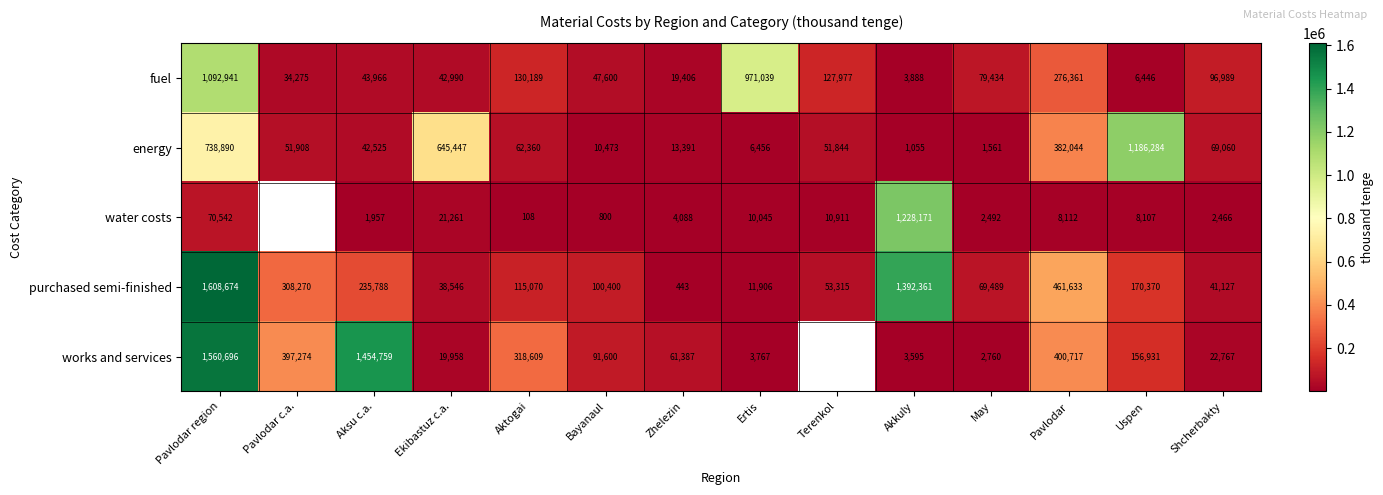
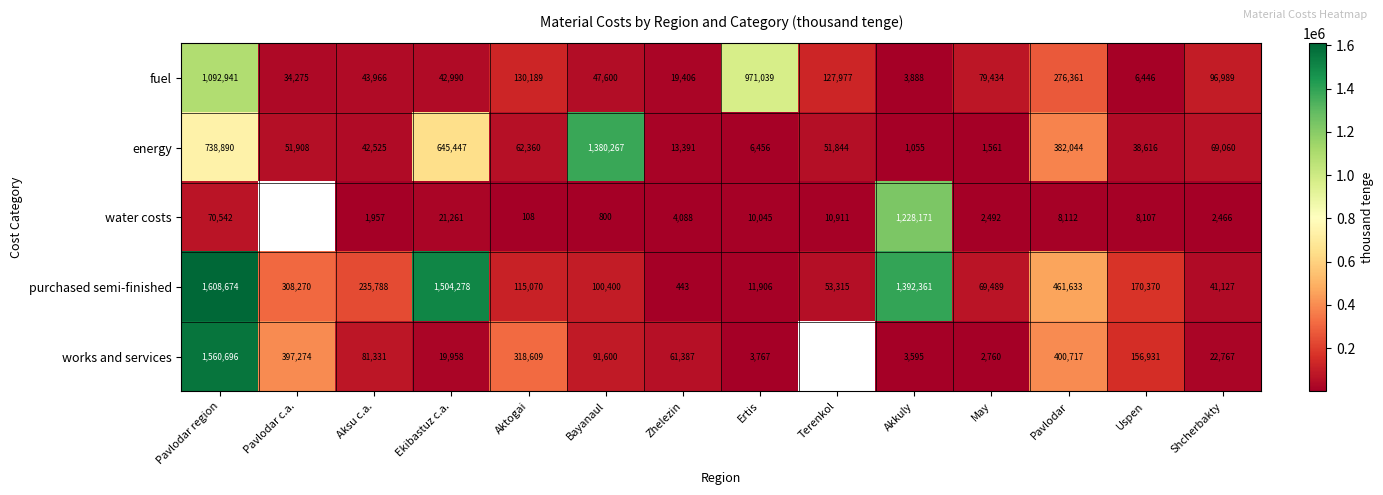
  {
    "fuel": {
      "Pavlodar region": "1,092,941",
      "Pavlodar c.a.": "34,275",
      "Aksu c.a.": "43,966",
      "Ekibastuz c.a.": "42,990",
      "Aktogai": "130,189",
      "Bayanaul": "47,600",
      "Zhelezin": "19,406",
      "Ertis": "971,039",
      "Terenkol": "127,977",
      "Akkuly": "3,888",
      "May": "79,434",
      "Pavlodar": "276,361",
      "Uspen": "6,446",
      "Shcherbakty": "96,989"
    },
    "energy": {
      "Pavlodar region": "738,890",
      "Pavlodar c.a.": "51,908",
      "Aksu c.a.": "42,525",
      "Ekibastuz c.a.": "645,447",
      "Aktogai": "62,360",
-     "Bayanaul": "10,473",
+     "Bayanaul": "1,380,267",
      "Zhelezin": "13,391",
      "Ertis": "6,456",
      "Terenkol": "51,844",
      "Akkuly": "1,055",
      "May": "1,561",
      "Pavlodar": "382,044",
-     "Uspen": "1,186,284",
+     "Uspen": "38,616",
      "Shcherbakty": "69,060"
    },
    "water costs": {
      "Pavlodar region": "70,542",
      "Aksu c.a.": "1,957",
      "Ekibastuz c.a.": "21,261",
      "Aktogai": "108",
      "Bayanaul": "800",
      "Zhelezin": "4,088",
      "Ertis": "10,045",
      "Terenkol": "10,911",
      "Akkuly": "1,228,171",
      "May": "2,492",
      "Pavlodar": "8,112",
      "Uspen": "8,107",
      "Shcherbakty": "2,466"
    },
    "purchased semi-finished": {
      "Pavlodar region": "1,608,674",
      "Pavlodar c.a.": "308,270",
      "Aksu c.a.": "235,788",
-     "Ekibastuz c.a.": "38,546",
+     "Ekibastuz c.a.": "1,504,278",
      "Aktogai": "115,070",
      "Bayanaul": "100,400",
      "Zhelezin": "443",
      "Ertis": "11,906",
      "Terenkol": "53,315",
      "Akkuly": "1,392,361",
      "May": "69,489",
      "Pavlodar": "461,633",
      "Uspen": "170,370",
      "Shcherbakty": "41,127"
    },
    "works and services": {
      "Pavlodar region": "1,560,696",
      "Pavlodar c.a.": "397,274",
-     "Aksu c.a.": "1,454,759",
+     "Aksu c.a.": "81,331",
      "Ekibastuz c.a.": "19,958",
      "Aktogai": "318,609",
      "Bayanaul": "91,600",
      "Zhelezin": "61,387",
      "Ertis": "3,767",
      "Akkuly": "3,595",
      "May": "2,760",
      "Pavlodar": "400,717",
      "Uspen": "156,931",
      "Shcherbakty": "22,767"
    }
  }
